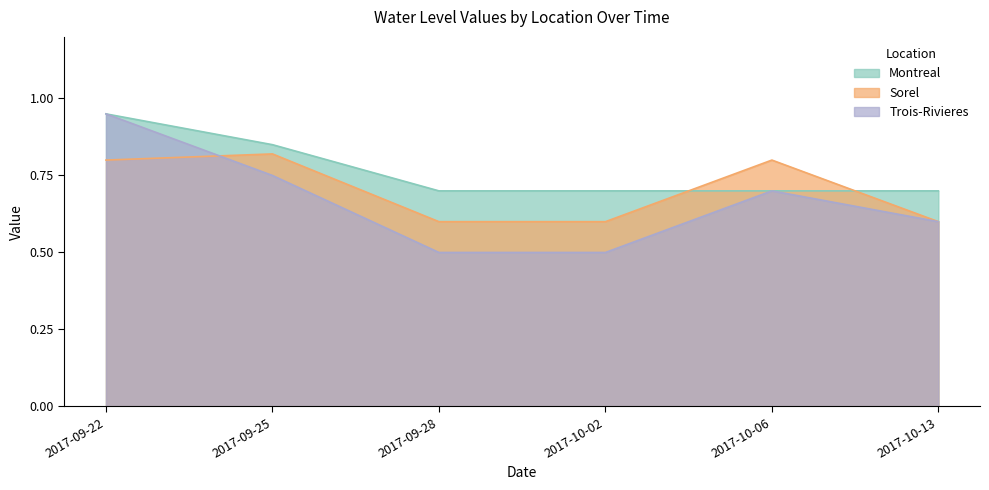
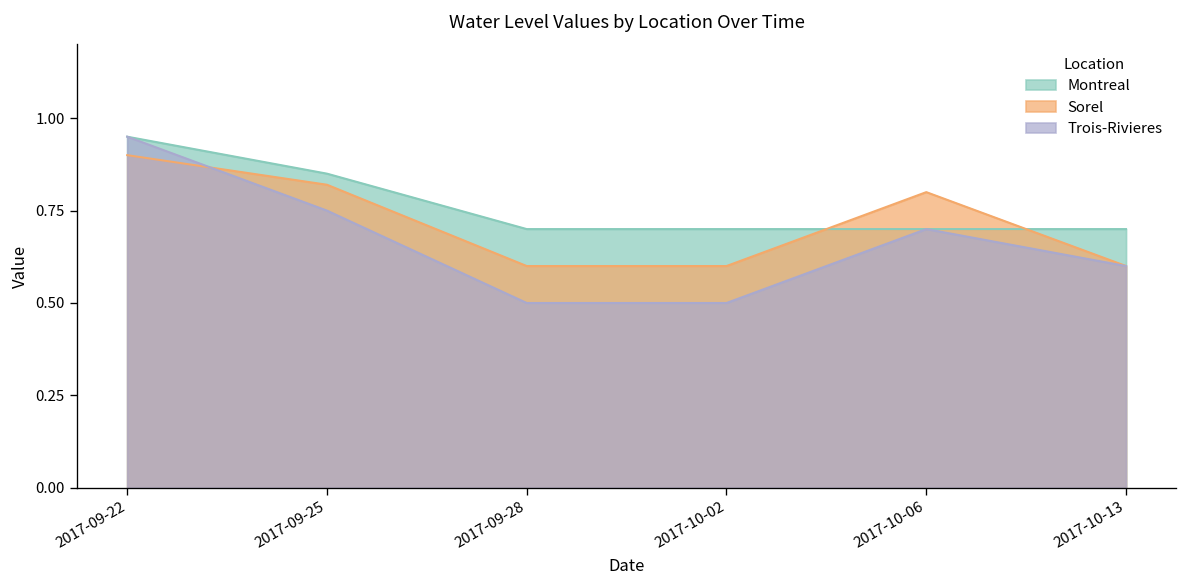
  {
    "Sorel": {
-     "2017-09-22": 0.8,
+     "2017-09-22": 0.9,
      "2017-09-25": 0.82,
      "2017-09-28": 0.6,
      "2017-10-02": 0.6,
      "2017-10-06": 0.8
    }
  }
